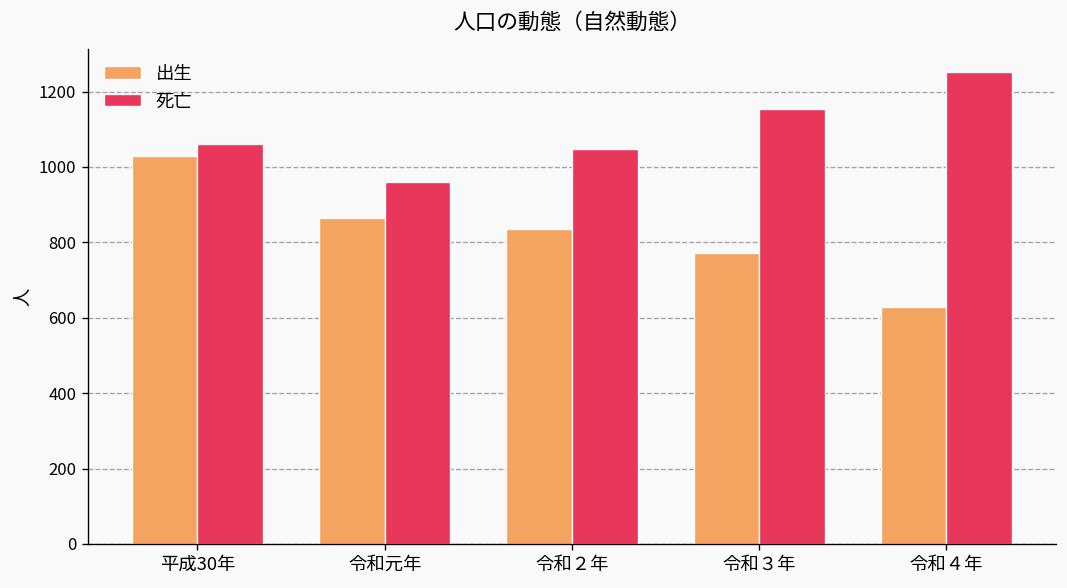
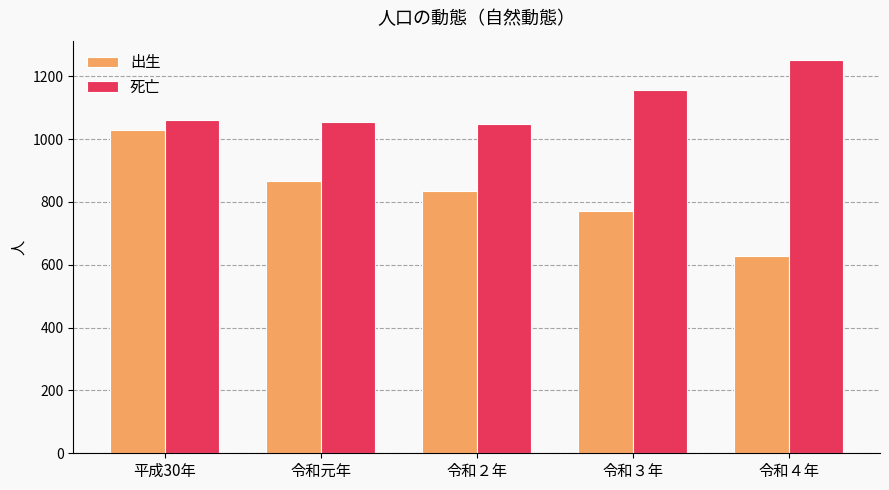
  {
    "出生": {
      "平成30年": 1030,
      "令和元年": 870,
      "令和２年": 840,
      "令和３年": 770,
      "令和４年": 630
    },
    "死亡": {
      "平成30年": 1060,
-     "令和元年": 960,
+     "令和元年": 1050,
      "令和２年": 1050,
      "令和３年": 1160,
      "令和４年": 1250
    }
  }
